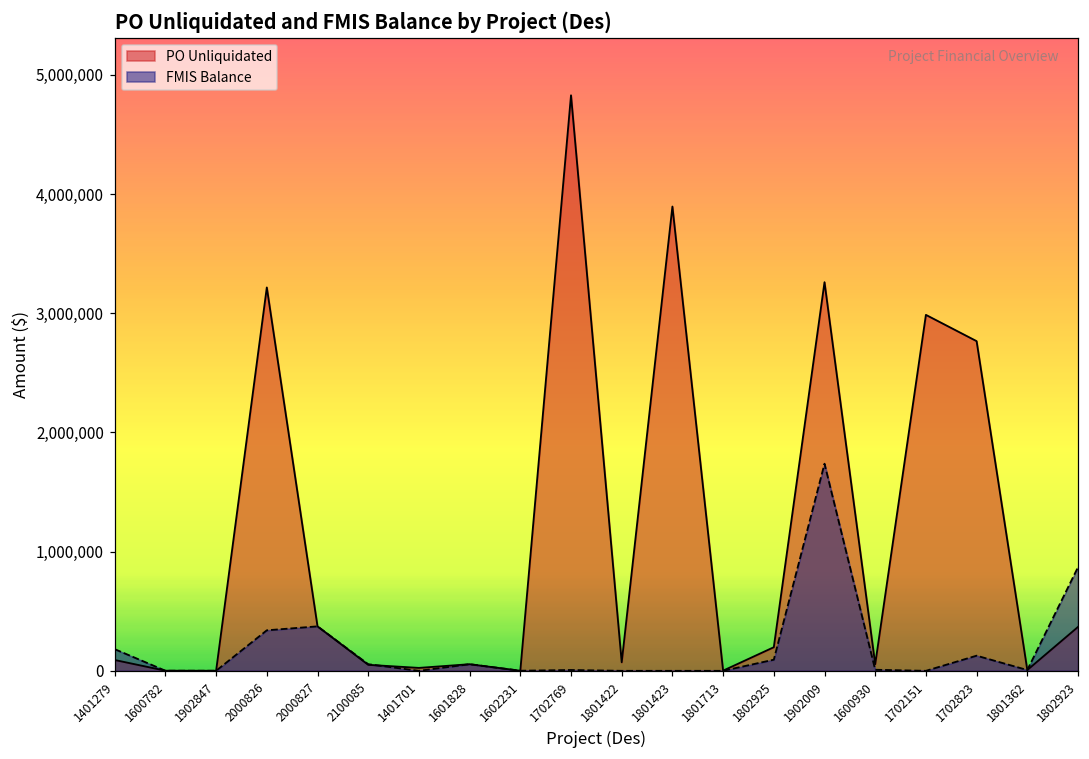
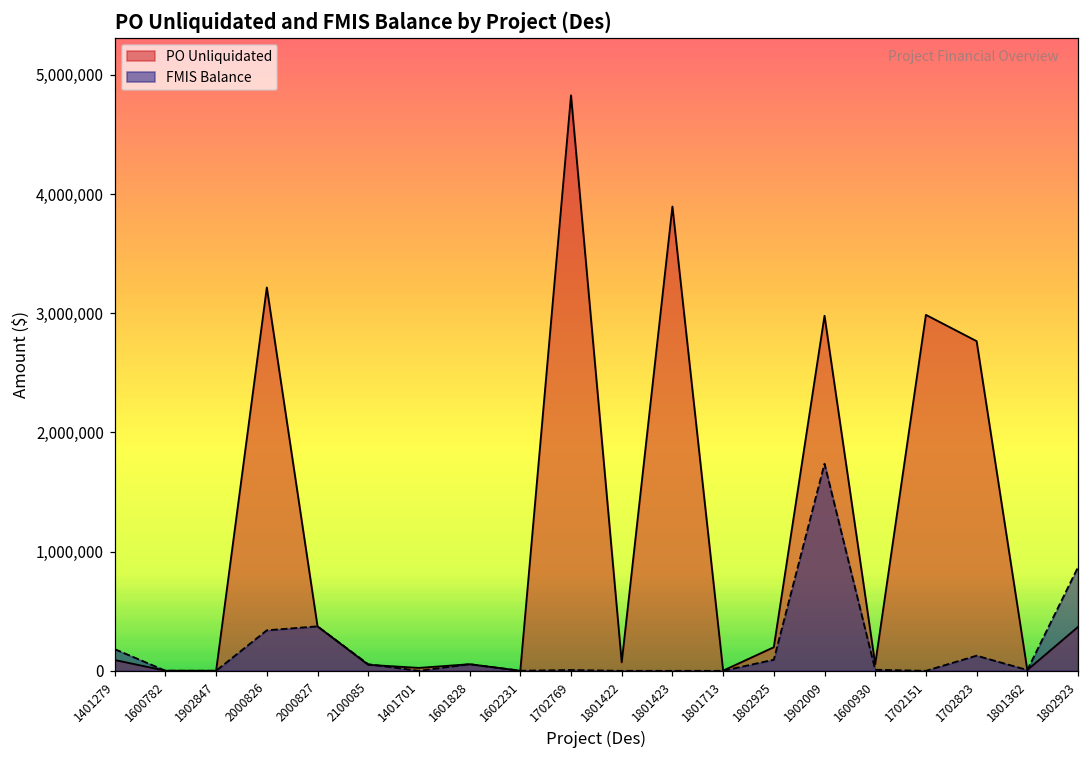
  {
    "PO Unliquidated": {
      "1401279": "90,000",
      "2000826": "3,220,000",
      "1401701": "20,000",
      "1702769": "4,830,000",
      "1801422": "70,000",
      "1801423": "3,900,000",
      "1802925": "200,000",
-     "1902009": "3,260,000",
+     "1902009": "2,980,000",
      "1600930": "50,000",
      "1702151": "2,990,000",
      "1702823": "2,770,000",
      "1802923": "370,000"
    },
    "FMIS Balance": {
      "1401279": "180,000",
      "2000826": "340,000",
      "1401701": "0",
      "1702769": "10,000",
      "1801422": "0",
      "1801423": "0",
      "1802925": "90,000",
      "1902009": "1,740,000",
      "1600930": "10,000",
      "1702151": "0",
      "1702823": "130,000",
      "1802923": "870,000"
    }
  }
